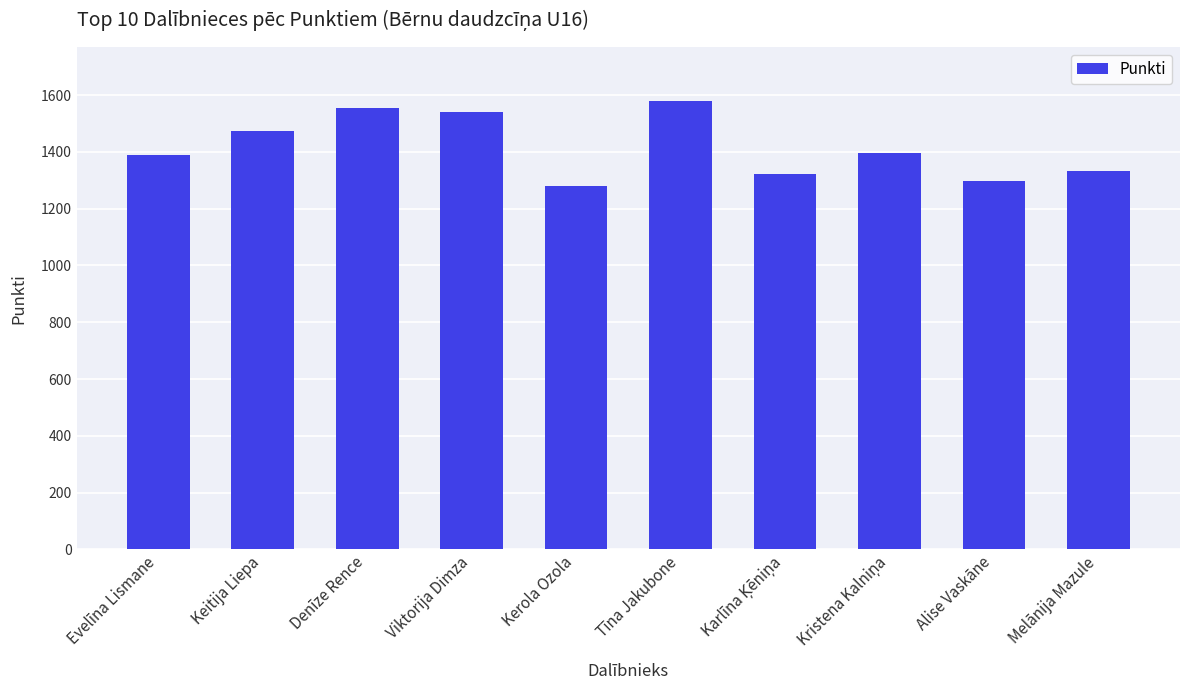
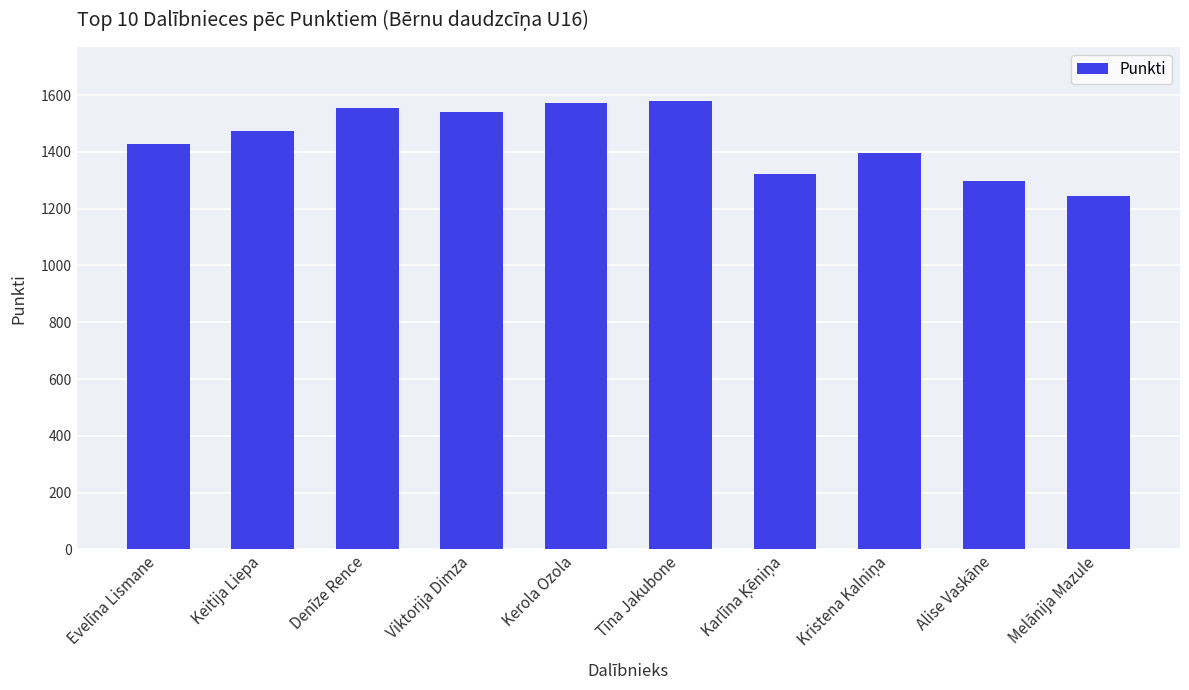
  {
-   "Evelīna Lismane": 1390,
+   "Evelīna Lismane": 1430,
    "Keitija Liepa": 1470,
    "Denīze Rence": 1560,
    "Viktorija Dimza": 1540,
-   "Kerola Ozola": 1280,
+   "Kerola Ozola": 1570,
    "Tīna Jakubone": 1580,
    "Karlīna Ķēniņa": 1320,
    "Kristena Kalniņa": 1400,
    "Alise Vaskāne": 1300,
-   "Melānija Mazule": 1330
+   "Melānija Mazule": 1250
  }
